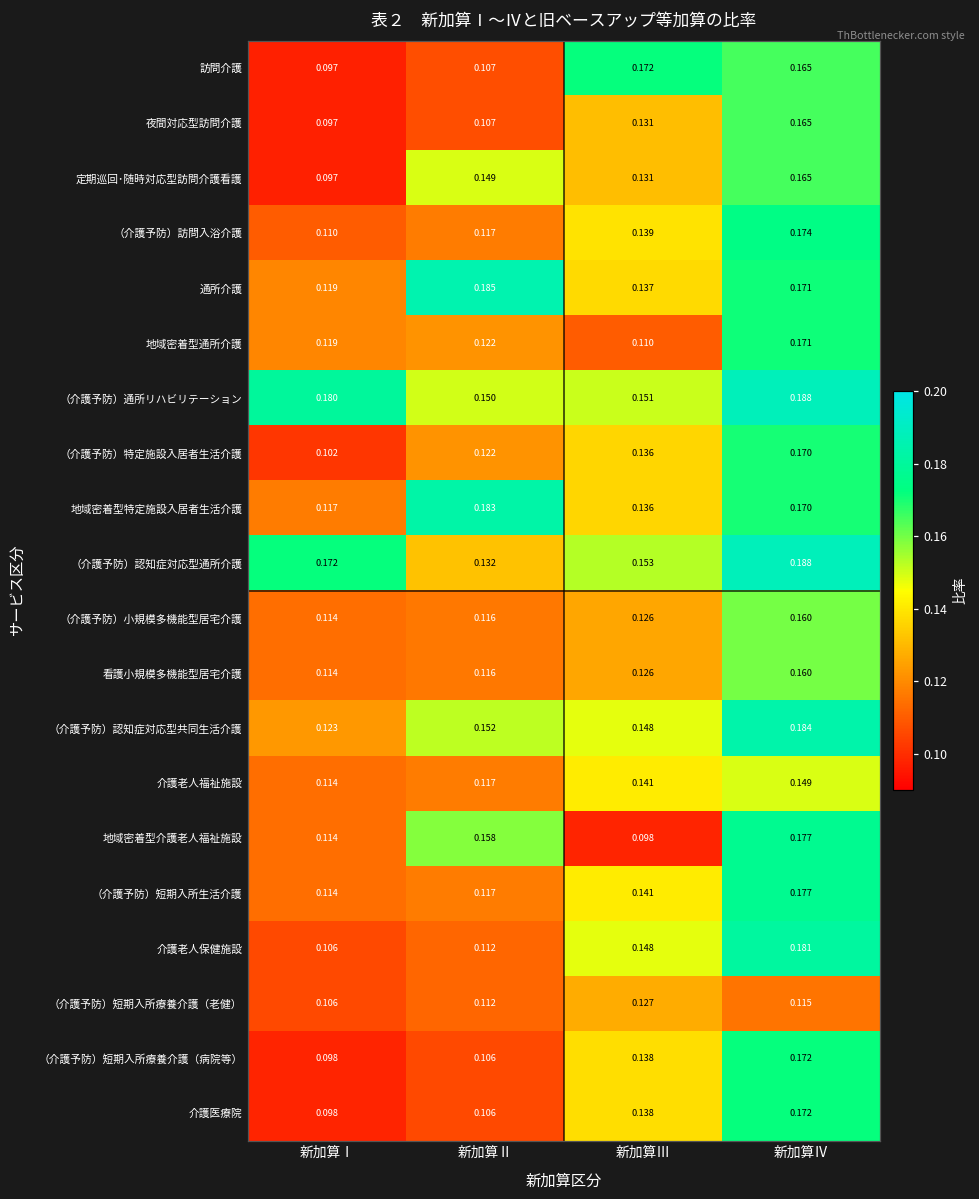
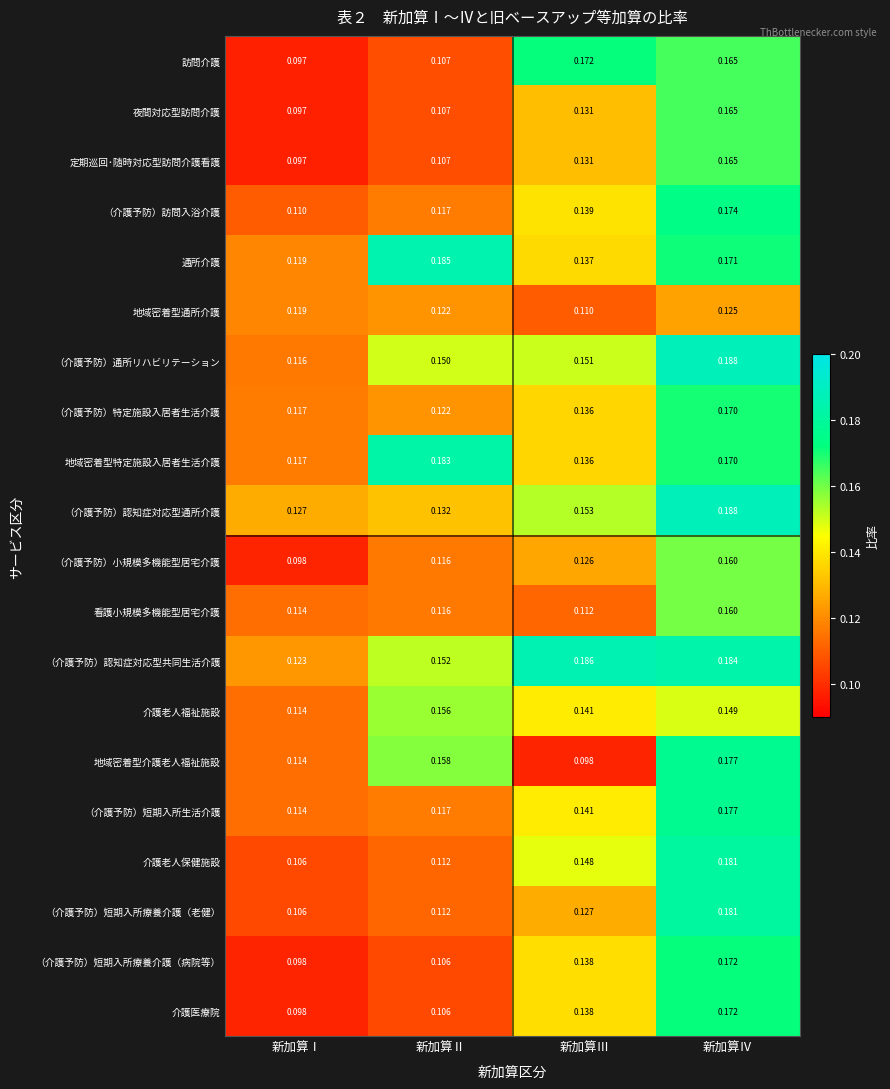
  {
    "訪問介護": {
      "新加算Ⅰ": 0.097,
      "新加算Ⅱ": 0.107,
      "新加算Ⅲ": 0.172,
      "新加算Ⅳ": 0.165
    },
    "夜間対応型訪問介護": {
      "新加算Ⅰ": 0.097,
      "新加算Ⅱ": 0.107,
      "新加算Ⅲ": 0.131,
      "新加算Ⅳ": 0.165
    },
    "定期巡回･随時対応型訪問介護看護": {
      "新加算Ⅰ": 0.097,
-     "新加算Ⅱ": 0.149,
+     "新加算Ⅱ": 0.107,
      "新加算Ⅲ": 0.131,
      "新加算Ⅳ": 0.165
    },
    "（介護予防）訪問入浴介護": {
      "新加算Ⅰ": 0.110,
      "新加算Ⅱ": 0.117,
      "新加算Ⅲ": 0.139,
      "新加算Ⅳ": 0.174
    },
    "通所介護": {
      "新加算Ⅰ": 0.119,
      "新加算Ⅱ": 0.185,
      "新加算Ⅲ": 0.137,
      "新加算Ⅳ": 0.171
    },
    "地域密着型通所介護": {
      "新加算Ⅰ": 0.119,
      "新加算Ⅱ": 0.122,
      "新加算Ⅲ": 0.110,
-     "新加算Ⅳ": 0.171
+     "新加算Ⅳ": 0.125
    },
    "（介護予防）通所リハビリテーション": {
-     "新加算Ⅰ": 0.180,
+     "新加算Ⅰ": 0.116,
      "新加算Ⅱ": 0.150,
      "新加算Ⅲ": 0.151,
      "新加算Ⅳ": 0.188
    },
    "（介護予防）特定施設入居者生活介護": {
-     "新加算Ⅰ": 0.102,
+     "新加算Ⅰ": 0.117,
      "新加算Ⅱ": 0.122,
      "新加算Ⅲ": 0.136,
      "新加算Ⅳ": 0.170
    },
    "地域密着型特定施設入居者生活介護": {
      "新加算Ⅰ": 0.117,
      "新加算Ⅱ": 0.183,
      "新加算Ⅲ": 0.136,
      "新加算Ⅳ": 0.170
    },
    "（介護予防）認知症対応型通所介護": {
-     "新加算Ⅰ": 0.172,
+     "新加算Ⅰ": 0.127,
      "新加算Ⅱ": 0.132,
      "新加算Ⅲ": 0.153,
      "新加算Ⅳ": 0.188
    },
    "（介護予防）小規模多機能型居宅介護": {
-     "新加算Ⅰ": 0.114,
+     "新加算Ⅰ": 0.098,
      "新加算Ⅱ": 0.116,
      "新加算Ⅲ": 0.126,
      "新加算Ⅳ": 0.160
    },
    "看護小規模多機能型居宅介護": {
      "新加算Ⅰ": 0.114,
      "新加算Ⅱ": 0.116,
-     "新加算Ⅲ": 0.126,
+     "新加算Ⅲ": 0.112,
      "新加算Ⅳ": 0.160
    },
    "（介護予防）認知症対応型共同生活介護": {
      "新加算Ⅰ": 0.123,
      "新加算Ⅱ": 0.152,
-     "新加算Ⅲ": 0.148,
+     "新加算Ⅲ": 0.186,
      "新加算Ⅳ": 0.184
    },
    "介護老人福祉施設": {
      "新加算Ⅰ": 0.114,
-     "新加算Ⅱ": 0.117,
+     "新加算Ⅱ": 0.156,
      "新加算Ⅲ": 0.141,
      "新加算Ⅳ": 0.149
    },
    "地域密着型介護老人福祉施設": {
      "新加算Ⅰ": 0.114,
      "新加算Ⅱ": 0.158,
      "新加算Ⅲ": 0.098,
      "新加算Ⅳ": 0.177
    },
    "（介護予防）短期入所生活介護": {
      "新加算Ⅰ": 0.114,
      "新加算Ⅱ": 0.117,
      "新加算Ⅲ": 0.141,
      "新加算Ⅳ": 0.177
    },
    "介護老人保健施設": {
      "新加算Ⅰ": 0.106,
      "新加算Ⅱ": 0.112,
      "新加算Ⅲ": 0.148,
      "新加算Ⅳ": 0.181
    },
    "（介護予防）短期入所療養介護（老健）": {
      "新加算Ⅰ": 0.106,
      "新加算Ⅱ": 0.112,
      "新加算Ⅲ": 0.127,
-     "新加算Ⅳ": 0.115
+     "新加算Ⅳ": 0.181
    },
    "（介護予防）短期入所療養介護（病院等）": {
      "新加算Ⅰ": 0.098,
      "新加算Ⅱ": 0.106,
      "新加算Ⅲ": 0.138,
      "新加算Ⅳ": 0.172
    },
    "介護医療院": {
      "新加算Ⅰ": 0.098,
      "新加算Ⅱ": 0.106,
      "新加算Ⅲ": 0.138,
      "新加算Ⅳ": 0.172
    }
  }
